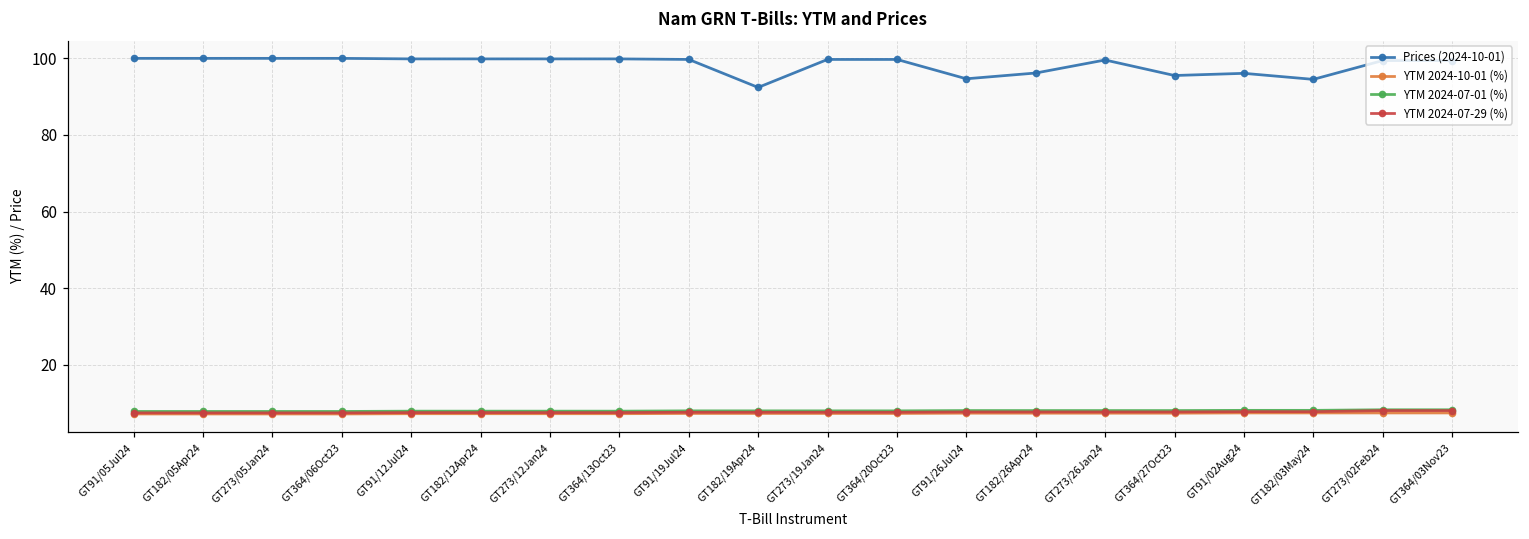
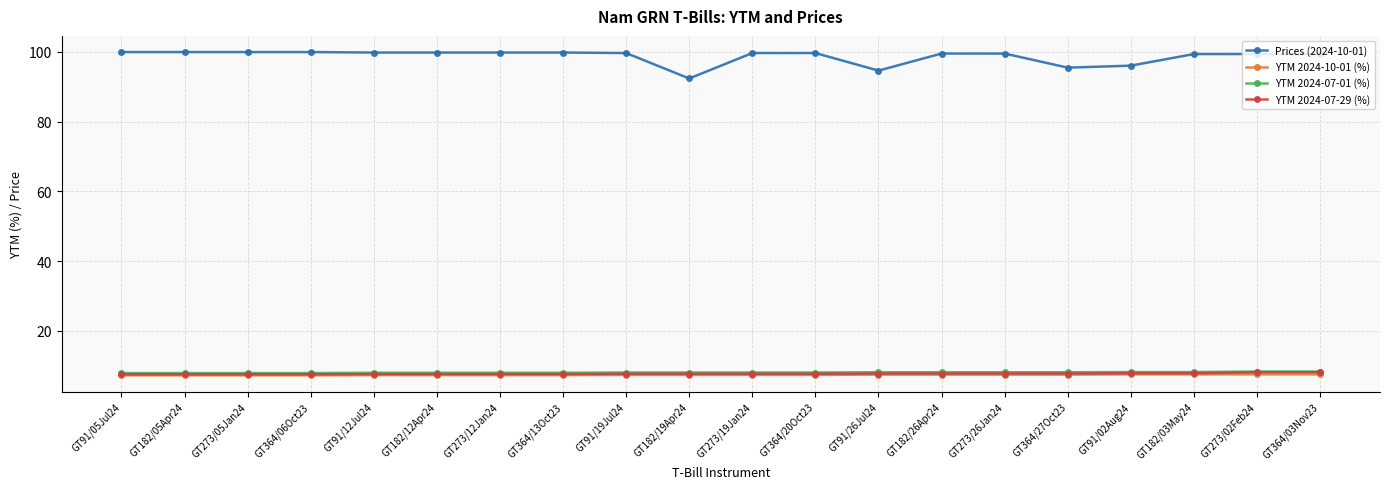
  {
    "Prices (2024-10-01)": {
      "GT91/05Jul24": 100,
      "GT182/05Apr24": 100,
      "GT273/05Jan24": 100,
      "GT364/06Oct23": 100,
      "GT91/12Jul24": 100,
      "GT182/12Apr24": 100,
      "GT273/12Jan24": 100,
      "GT364/13Oct23": 100,
      "GT91/19Jul24": 100,
      "GT182/19Apr24": 92,
      "GT273/19Jan24": 100,
      "GT364/20Oct23": 100,
      "GT91/26Jul24": 95,
-     "GT182/26Apr24": 96,
+     "GT182/26Apr24": 100,
      "GT273/26Jan24": 100,
      "GT364/27Oct23": 95,
      "GT91/02Aug24": 96,
-     "GT182/03May24": 94
+     "GT182/03May24": 99
    }
  }
